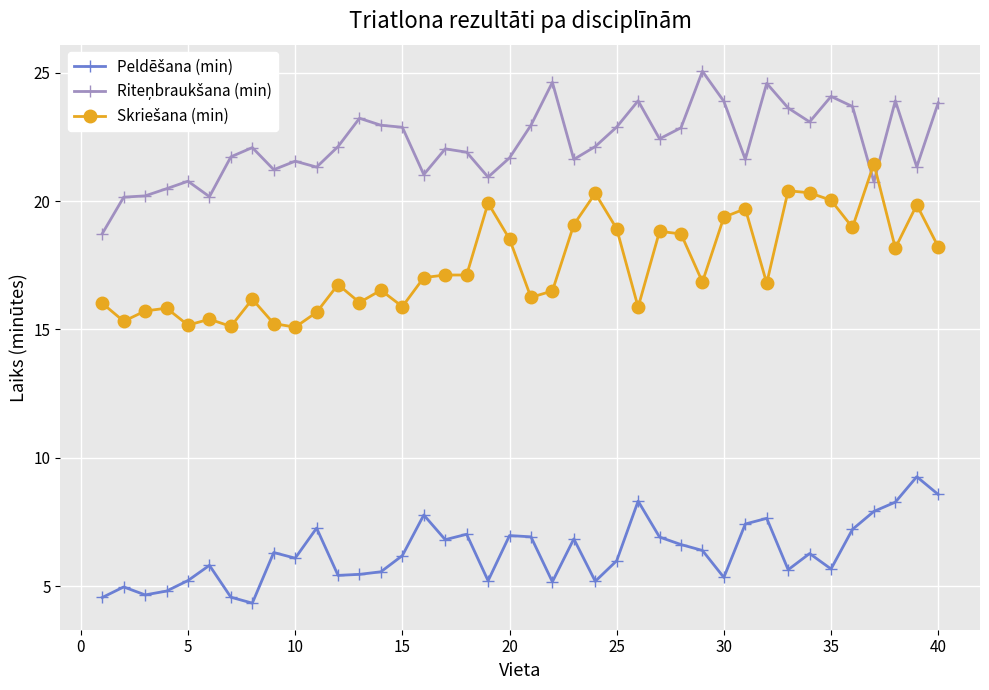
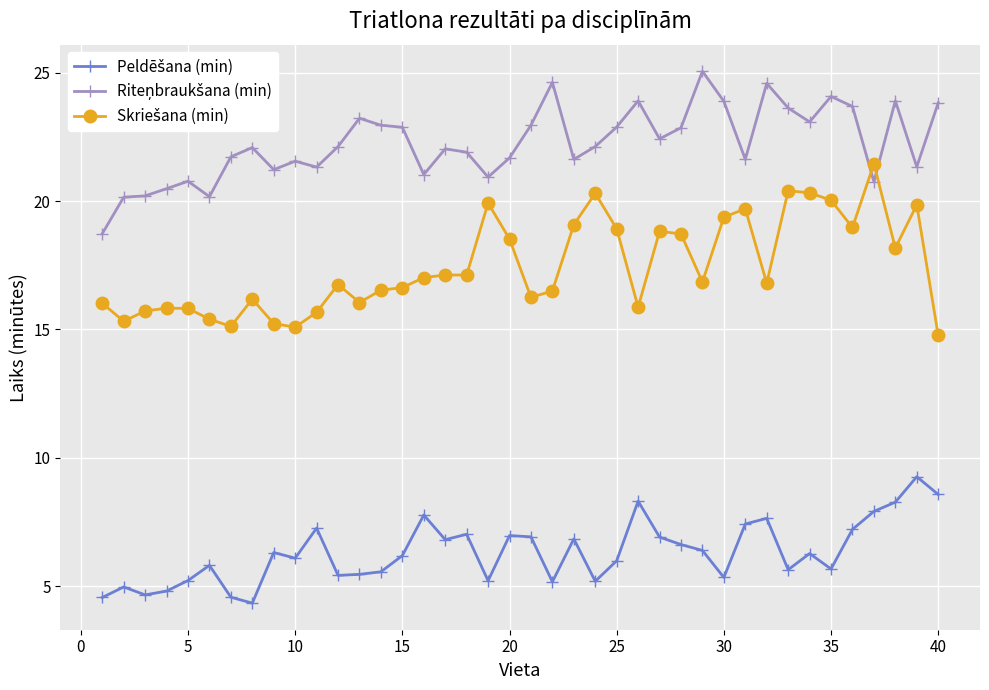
  {
    "Skriešana (min)": {
-     "5": 15.2,
+     "5": 15.8,
      "10": 15.1,
-     "15": 15.9,
+     "15": 16.6,
      "20": 18.5,
      "25": 18.9,
      "30": 19.4,
      "35": 20.0,
-     "40": 18.2
+     "40": 14.8
    }
  }
